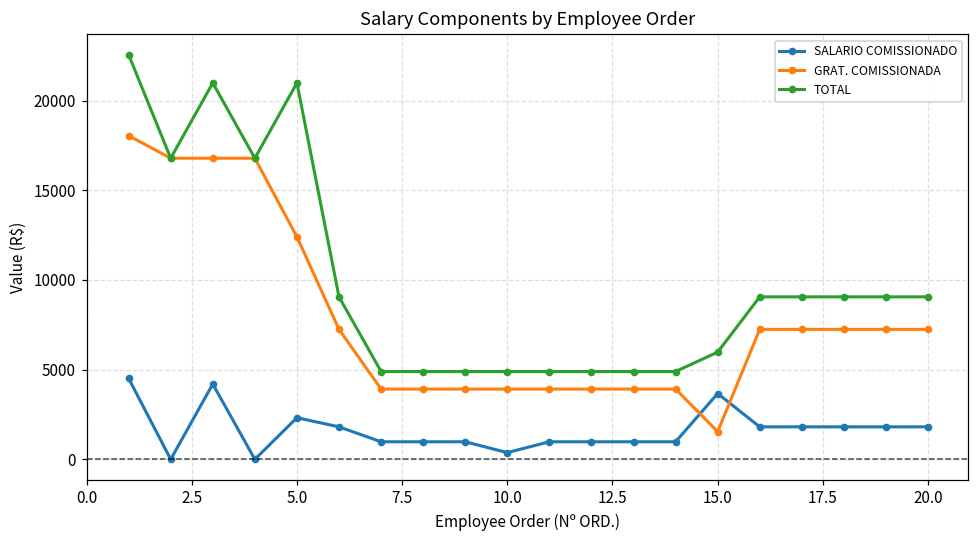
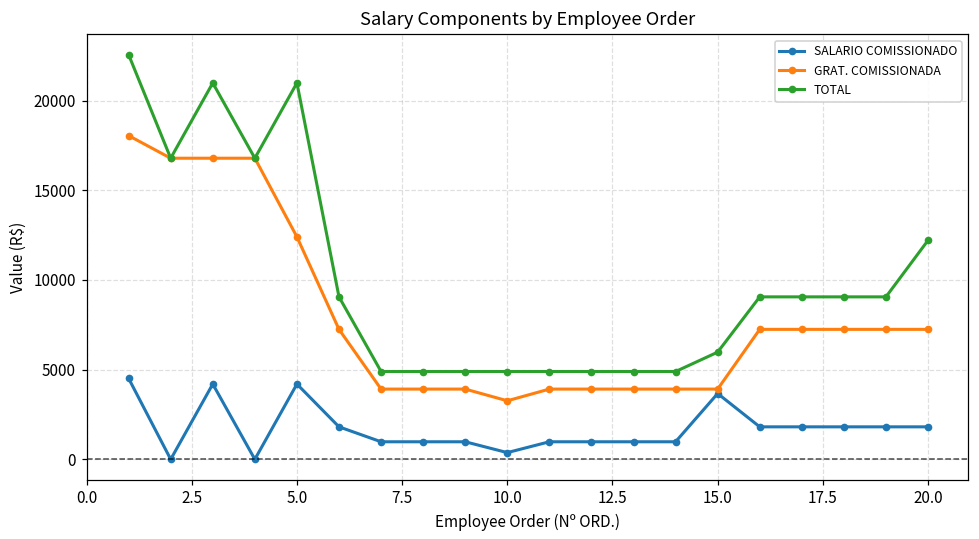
  {
    "SALARIO COMISSIONADO": {
-     "5.0": 2300,
+     "5.0": 4200,
      "10.0": 400,
      "15.0": 3700,
      "20.0": 1800
    },
    "GRAT. COMISSIONADA": {
      "5.0": 12400,
-     "10.0": 3900,
-     "15.0": 1500,
+     "10.0": 3300,
+     "15.0": 3900,
      "20.0": 7200
    },
    "TOTAL": {
      "5.0": 21000,
      "10.0": 4900,
      "15.0": 6000,
-     "20.0": 9100
+     "20.0": 12200
    }
  }
